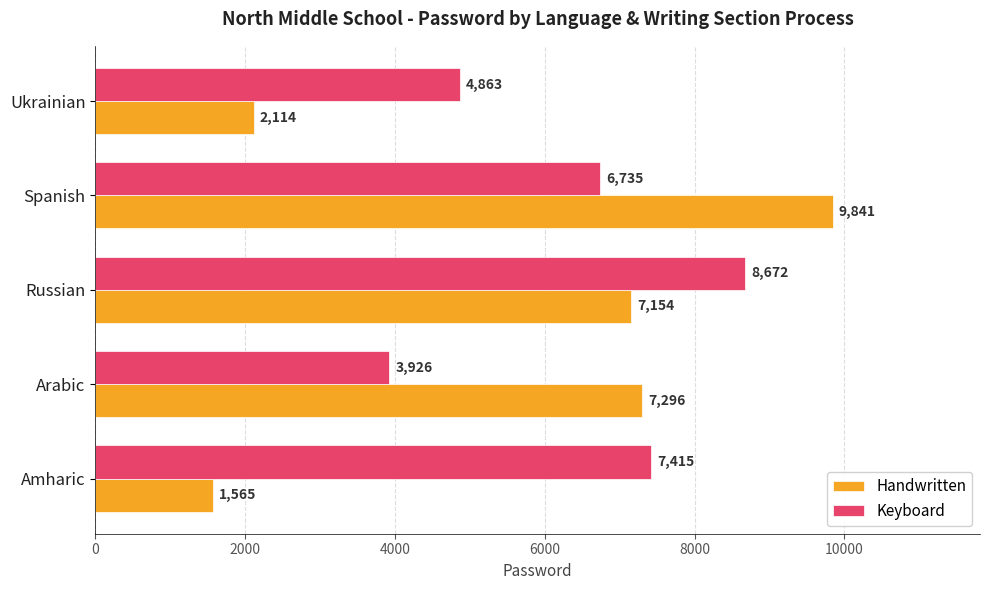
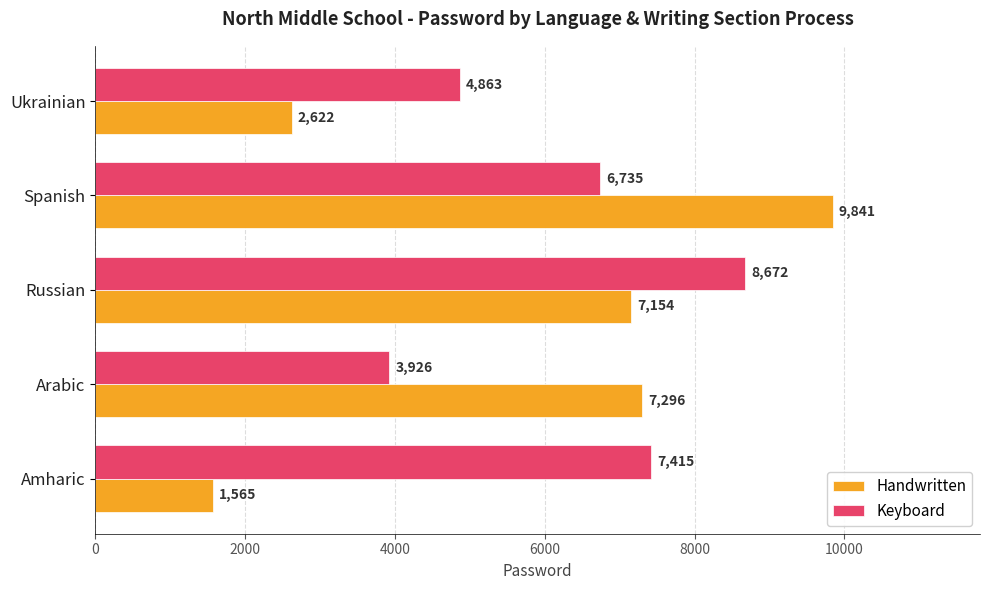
  {
    "Handwritten": {
-     "Ukrainian": "2,114",
+     "Ukrainian": "2,622",
      "Spanish": "9,841",
      "Russian": "7,154",
      "Arabic": "7,296",
      "Amharic": "1,565"
    },
    "Keyboard": {
      "Ukrainian": "4,863",
      "Spanish": "6,735",
      "Russian": "8,672",
      "Arabic": "3,926",
      "Amharic": "7,415"
    }
  }
